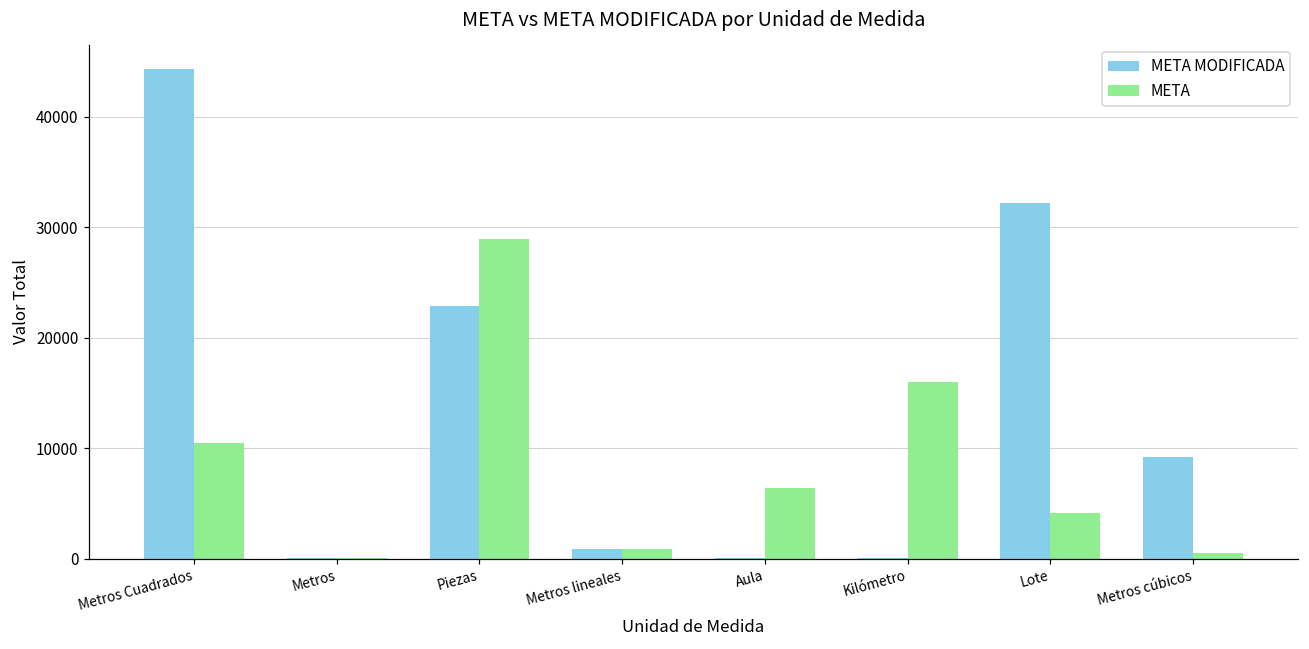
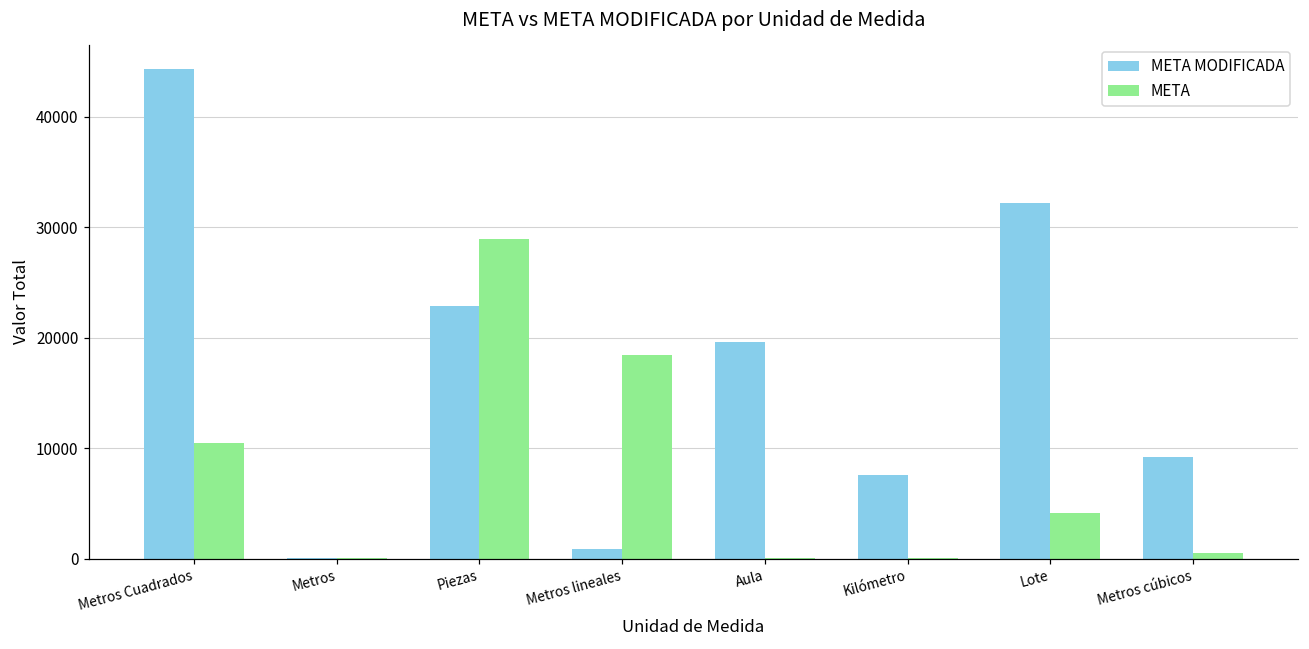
  {
    "META MODIFICADA": {
      "Metros Cuadrados": 44300,
      "Piezas": 22800,
      "Metros lineales": 900,
-     "Aula": 0,
-     "Kilómetro": 0,
+     "Aula": 19600,
+     "Kilómetro": 7500,
      "Lote": 32200,
      "Metros cúbicos": 9200
    },
    "META": {
      "Metros Cuadrados": 10400,
      "Piezas": 29000,
-     "Metros lineales": 900,
-     "Aula": 6400,
-     "Kilómetro": 15900,
+     "Metros lineales": 18500,
+     "Aula": 0,
+     "Kilómetro": 0,
      "Lote": 4100,
      "Metros cúbicos": 500
    }
  }
